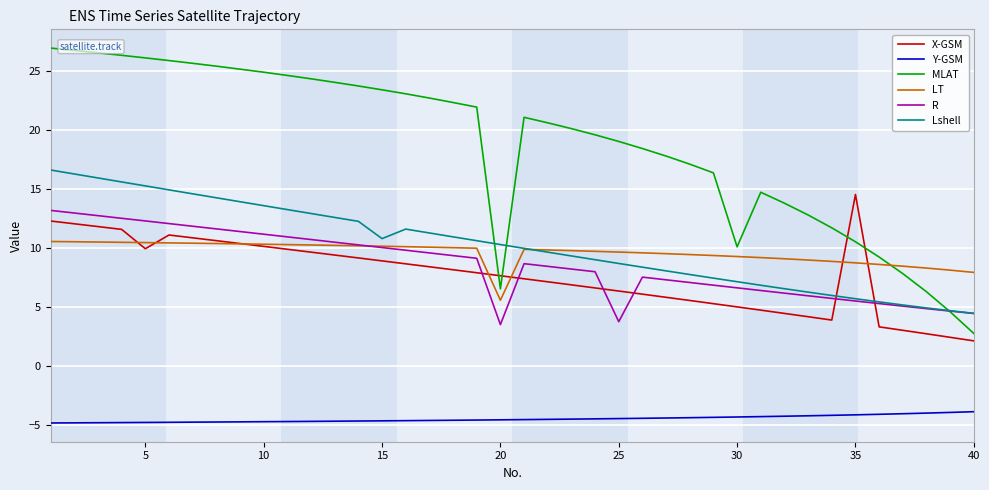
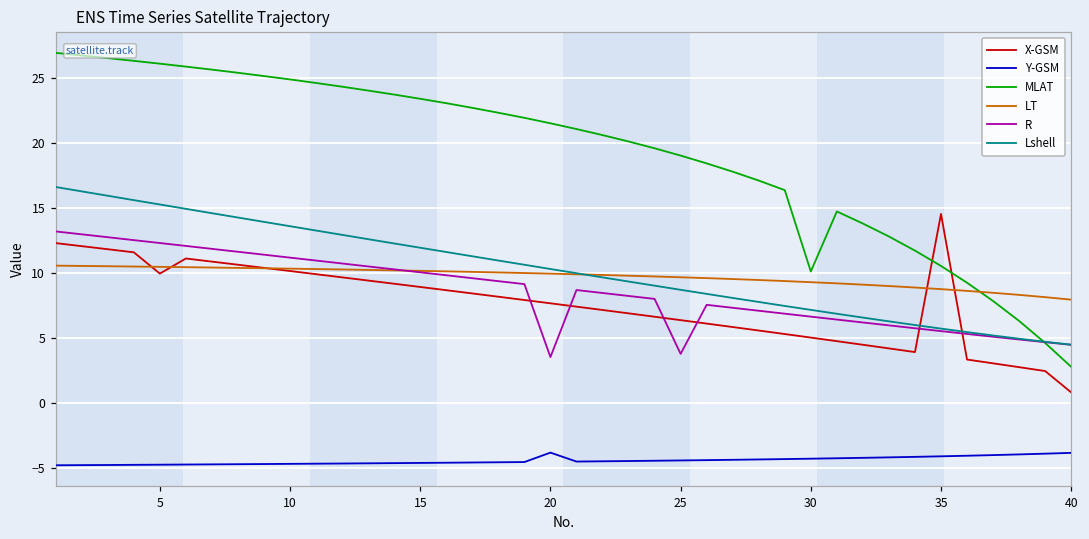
  {
    "X-GSM": {
      "5": 10.0,
      "15": 8.9,
      "20": 7.7,
      "25": 6.4,
      "30": 5.0,
      "35": 14.6,
-     "40": 2.2
+     "40": 0.8
    },
    "Y-GSM": {
      "5": -4.7,
      "10": -4.7,
      "15": -4.6,
-     "20": -4.5,
+     "20": -3.8,
      "25": -4.4,
      "30": -4.3,
      "35": -4.1,
      "40": -3.8
    },
    "MLAT": {
      "5": 26.1,
      "10": 24.9,
      "15": 23.4,
-     "20": 6.6,
+     "20": 21.5,
      "25": 19.1,
      "30": 10.1,
      "35": 10.6,
      "40": 2.8
    },
    "LT": {
      "5": 10.5,
-     "20": 5.6,
+     "20": 10.0,
      "25": 9.7,
      "30": 9.3,
      "35": 8.8,
      "40": 8.0
    },
    "R": {
      "5": 12.3,
      "10": 11.2,
      "20": 3.5,
      "25": 3.8,
      "30": 6.7
    },
    "Lshell": {
      "5": 15.3,
      "10": 13.6,
-     "15": 10.8,
+     "15": 12.0,
      "20": 10.3,
      "25": 8.7,
      "30": 7.2
    }
  }
